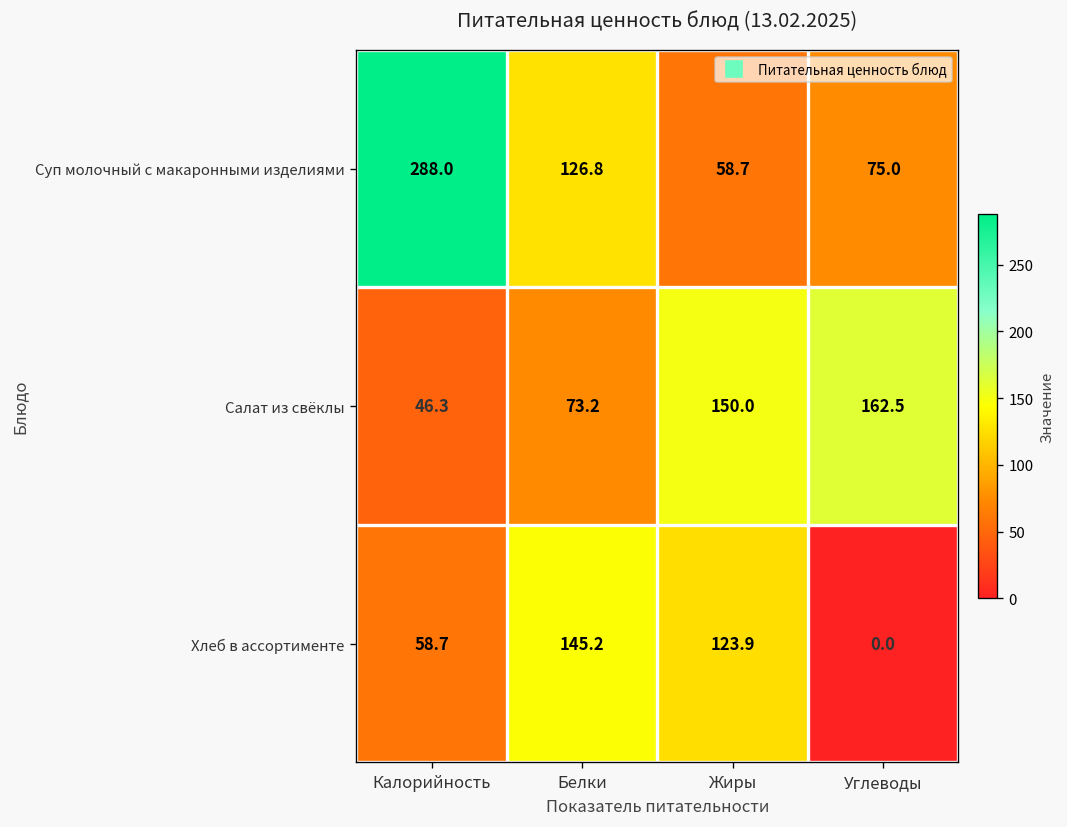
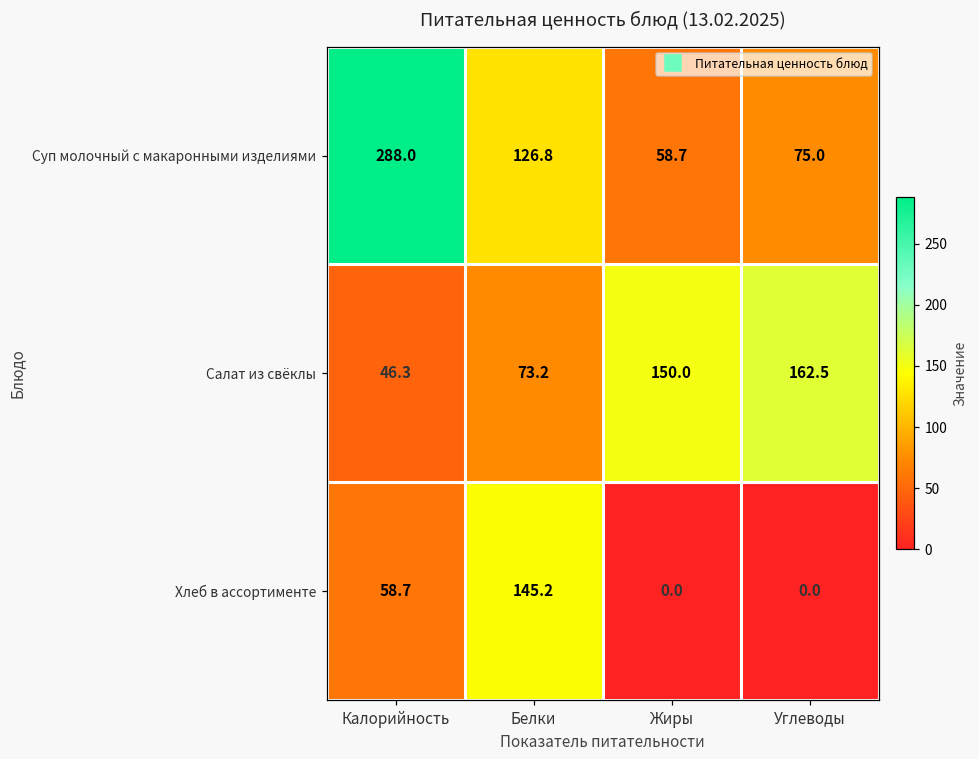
  {
    "Суп молочный с макаронными изделиями": {
      "Калорийность": 288.0,
      "Белки": 126.8,
      "Жиры": 58.7,
      "Углеводы": 75.0
    },
    "Салат из свёклы": {
      "Калорийность": 46.3,
      "Белки": 73.2,
      "Жиры": 150.0,
      "Углеводы": 162.5
    },
    "Хлеб в ассортименте": {
      "Калорийность": 58.7,
      "Белки": 145.2,
-     "Жиры": 123.9,
+     "Жиры": 0.0,
      "Углеводы": 0.0
    }
  }
